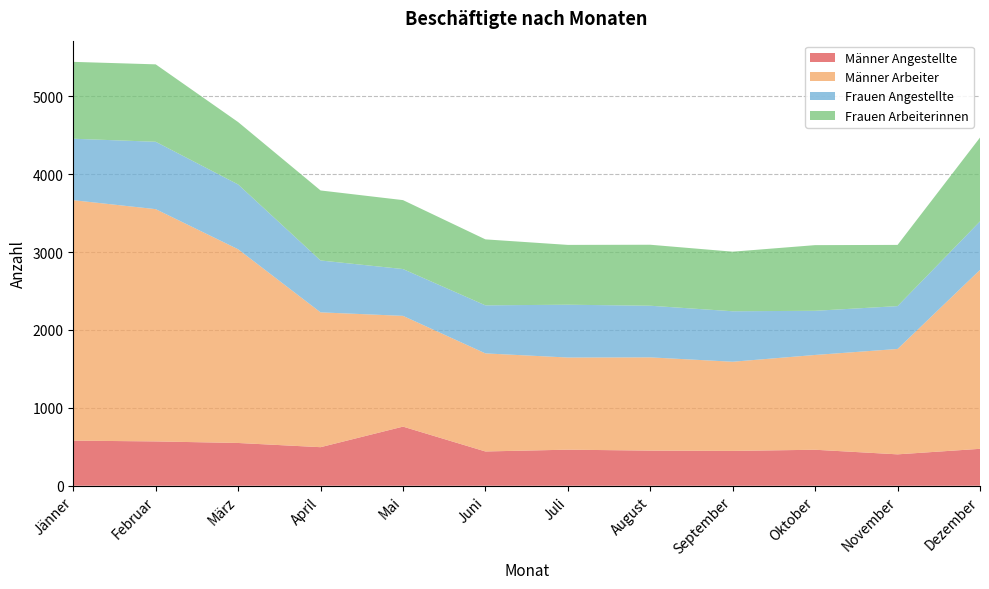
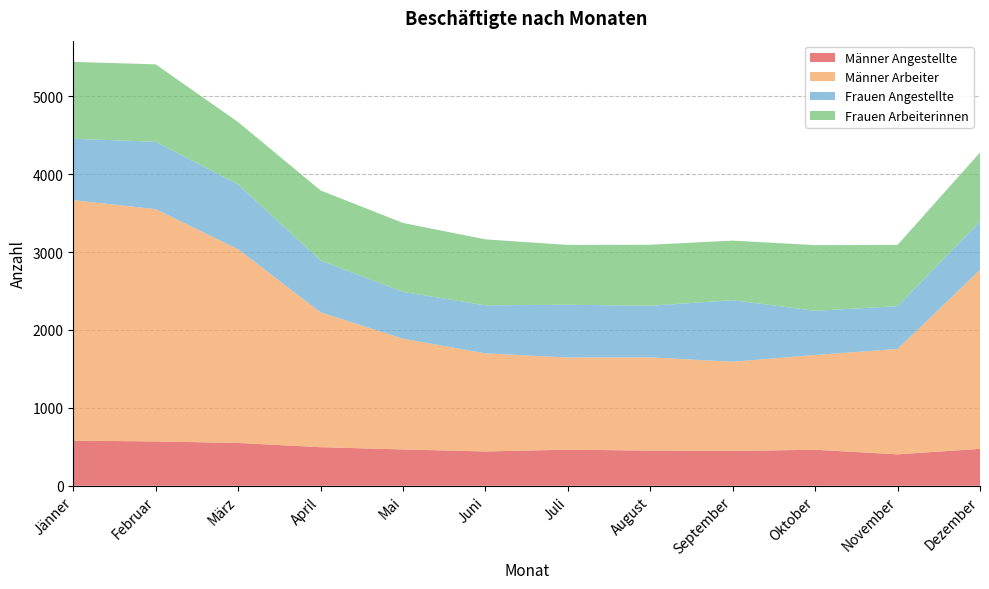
  {
    "Männer Angestellte": {
      "Jänner": 600,
      "Februar": 600,
      "März": 500,
      "April": 500,
-     "Mai": 800,
+     "Mai": 500,
      "Juni": 400,
      "Juli": 500,
      "August": 500,
      "September": 400,
      "Oktober": 500,
      "November": 400,
      "Dezember": 500
    },
    "Männer Arbeiter": {
      "Jänner": 3100,
      "Februar": 3000,
      "März": 2500,
      "April": 1700,
      "Mai": 1400,
      "Juni": 1300,
      "Juli": 1200,
      "August": 1200,
      "September": 1100,
      "Oktober": 1200,
      "November": 1400,
      "Dezember": 2300
    },
    "Frauen Angestellte": {
      "Jänner": 800,
      "Februar": 900,
      "März": 800,
      "April": 700,
      "Mai": 600,
      "Juni": 600,
      "Juli": 700,
      "August": 700,
-     "September": 600,
+     "September": 800,
      "Oktober": 600,
      "November": 600,
      "Dezember": 600
    },
    "Frauen Arbeiterinnen": {
      "Jänner": 1000,
      "Februar": 1000,
      "März": 800,
      "April": 900,
      "Mai": 900,
      "Juni": 800,
      "Juli": 800,
      "August": 800,
      "September": 800,
      "Oktober": 800,
      "November": 800,
-     "Dezember": 1100
+     "Dezember": 900
    }
  }
